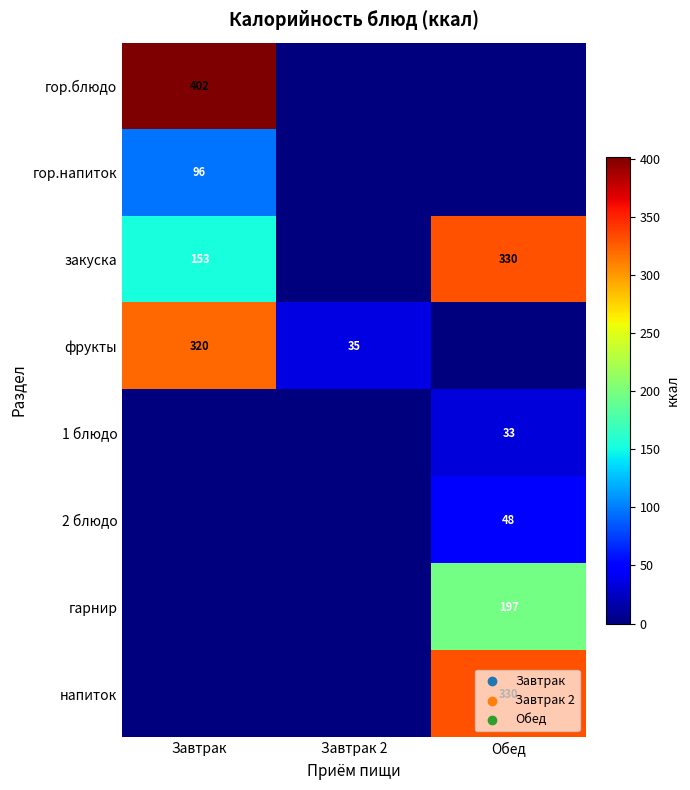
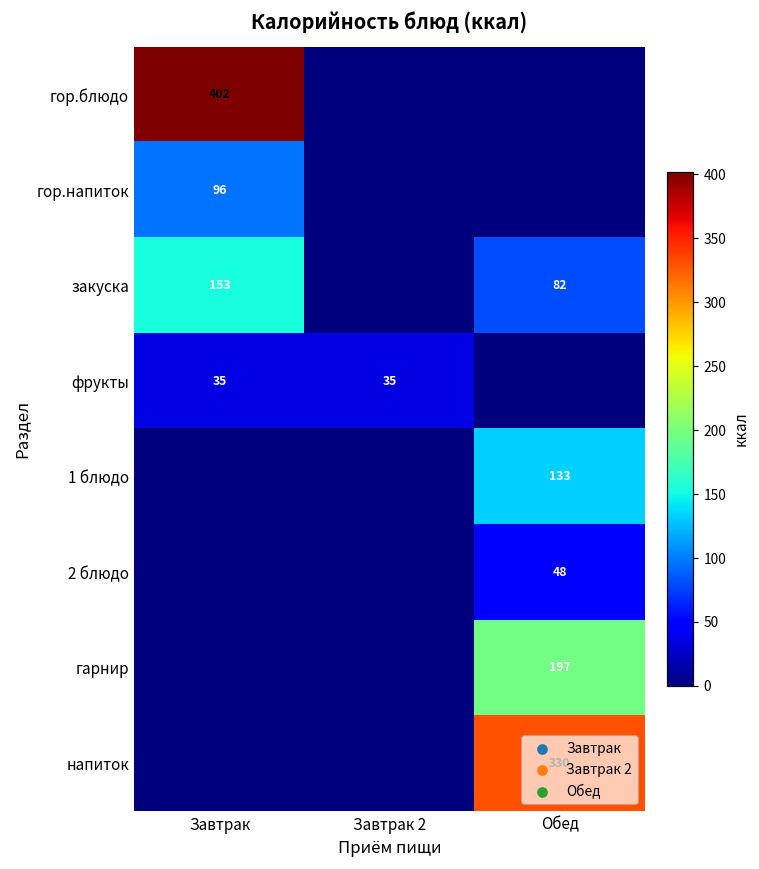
  {
    "гор.блюдо": {
      "Завтрак": 402
    },
    "гор.напиток": {
      "Завтрак": 96
    },
    "закуска": {
      "Завтрак": 153,
-     "Обед": 330
+     "Обед": 82
    },
    "фрукты": {
-     "Завтрак": 320,
+     "Завтрак": 35,
      "Завтрак 2": 35
    },
    "1 блюдо": {
-     "Обед": 33
+     "Обед": 133
    },
    "2 блюдо": {
      "Обед": 48
    },
    "гарнир": {
      "Обед": 197
    }
  }
